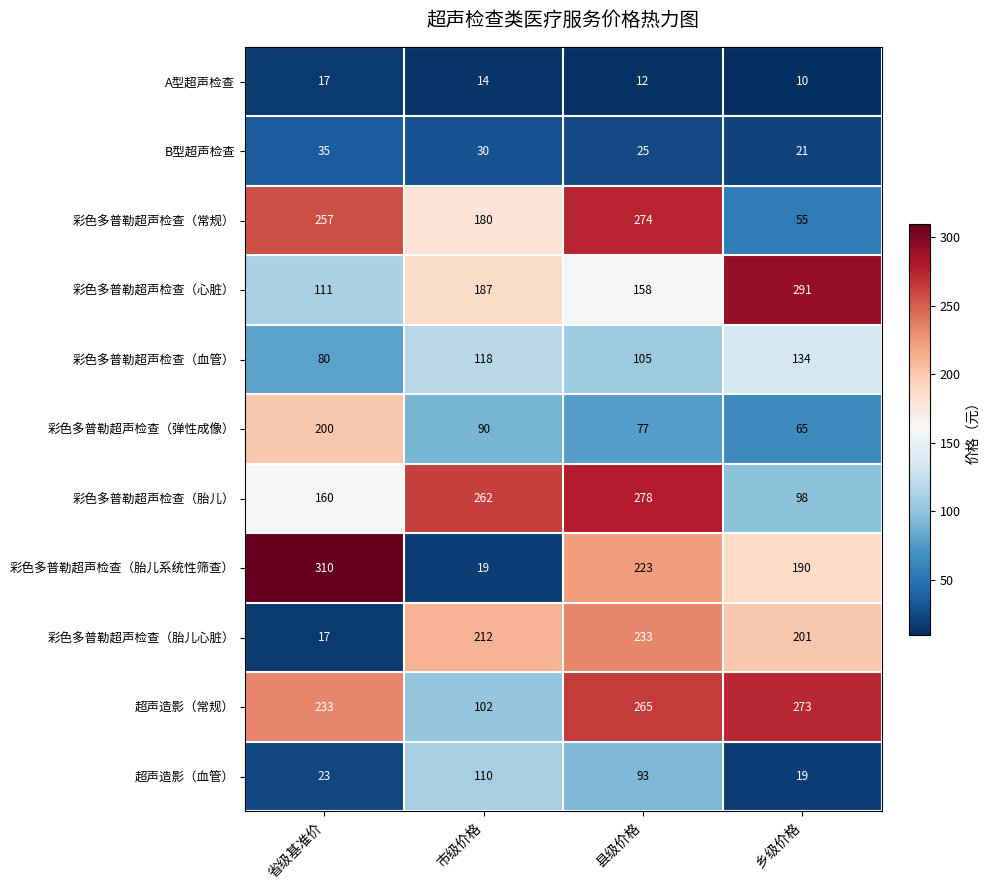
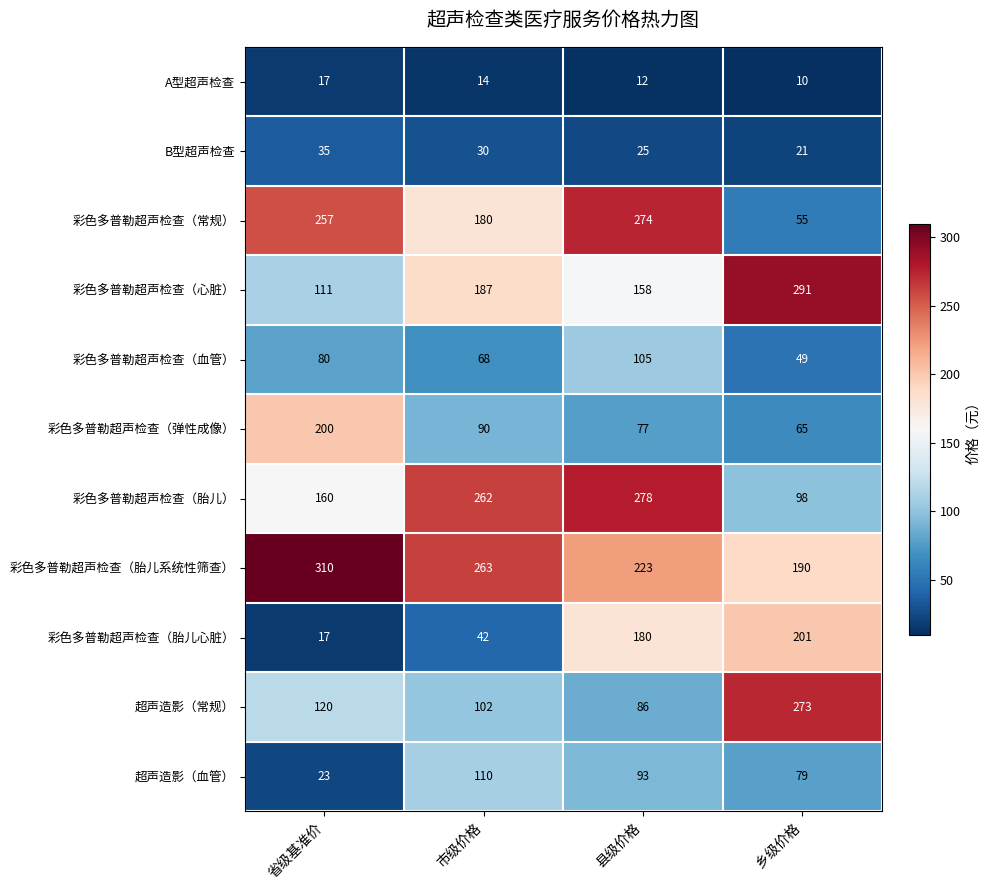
  {
    "A型超声检查": {
      "省级基准价": 17,
      "市级价格": 14,
      "县级价格": 12,
      "乡级价格": 10
    },
    "B型超声检查": {
      "省级基准价": 35,
      "市级价格": 30,
      "县级价格": 25,
      "乡级价格": 21
    },
    "彩色多普勒超声检查（常规）": {
      "省级基准价": 257,
      "市级价格": 180,
      "县级价格": 274,
      "乡级价格": 55
    },
    "彩色多普勒超声检查（心脏）": {
      "省级基准价": 111,
      "市级价格": 187,
      "县级价格": 158,
      "乡级价格": 291
    },
    "彩色多普勒超声检查（血管）": {
      "省级基准价": 80,
-     "市级价格": 118,
+     "市级价格": 68,
      "县级价格": 105,
-     "乡级价格": 134
+     "乡级价格": 49
    },
    "彩色多普勒超声检查（弹性成像）": {
      "省级基准价": 200,
      "市级价格": 90,
      "县级价格": 77,
      "乡级价格": 65
    },
    "彩色多普勒超声检查（胎儿）": {
      "省级基准价": 160,
      "市级价格": 262,
      "县级价格": 278,
      "乡级价格": 98
    },
    "彩色多普勒超声检查（胎儿系统性筛查）": {
      "省级基准价": 310,
-     "市级价格": 19,
+     "市级价格": 263,
      "县级价格": 223,
      "乡级价格": 190
    },
    "彩色多普勒超声检查（胎儿心脏）": {
      "省级基准价": 17,
-     "市级价格": 212,
-     "县级价格": 233,
+     "市级价格": 42,
+     "县级价格": 180,
      "乡级价格": 201
    },
    "超声造影（常规）": {
-     "省级基准价": 233,
+     "省级基准价": 120,
      "市级价格": 102,
-     "县级价格": 265,
+     "县级价格": 86,
      "乡级价格": 273
    },
    "超声造影（血管）": {
      "省级基准价": 23,
      "市级价格": 110,
      "县级价格": 93,
-     "乡级价格": 19
+     "乡级价格": 79
    }
  }
